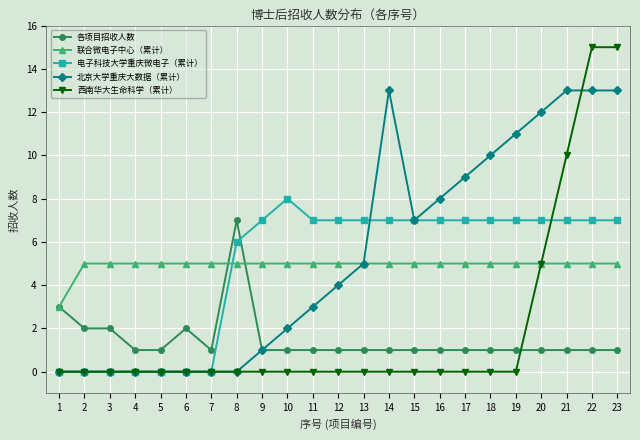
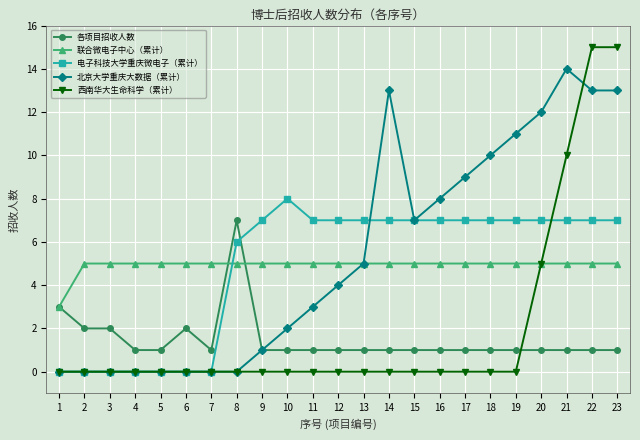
  {
    "电子科技大学重庆微电子（累计）": {
      "8": 6,
      "9": 7,
      "10": 8,
      "11": 7,
      "12": 7,
      "13": 7,
      "14": 7,
      "16": 7,
      "17": 7,
      "18": 7,
      "19": 7,
      "20": 7,
      "21": 7,
      "22": 7,
      "23": 7
    },
    "北京大学重庆大数据（累计）": {
      "10": 2,
      "11": 3,
      "12": 4,
      "14": 13,
      "16": 8,
      "17": 9,
      "18": 10,
      "19": 11,
      "20": 12,
-     "21": 13,
+     "21": 14,
      "22": 13,
      "23": 13
    },
    "西南华大生命科学（累计）": {
      "9": 0,
      "10": 0,
      "11": 0,
      "12": 0,
      "13": 0,
      "14": 0,
      "15": 0,
      "16": 0,
      "17": 0,
      "18": 0,
      "19": 0,
      "21": 10,
      "22": 15,
      "23": 15
    }
  }
